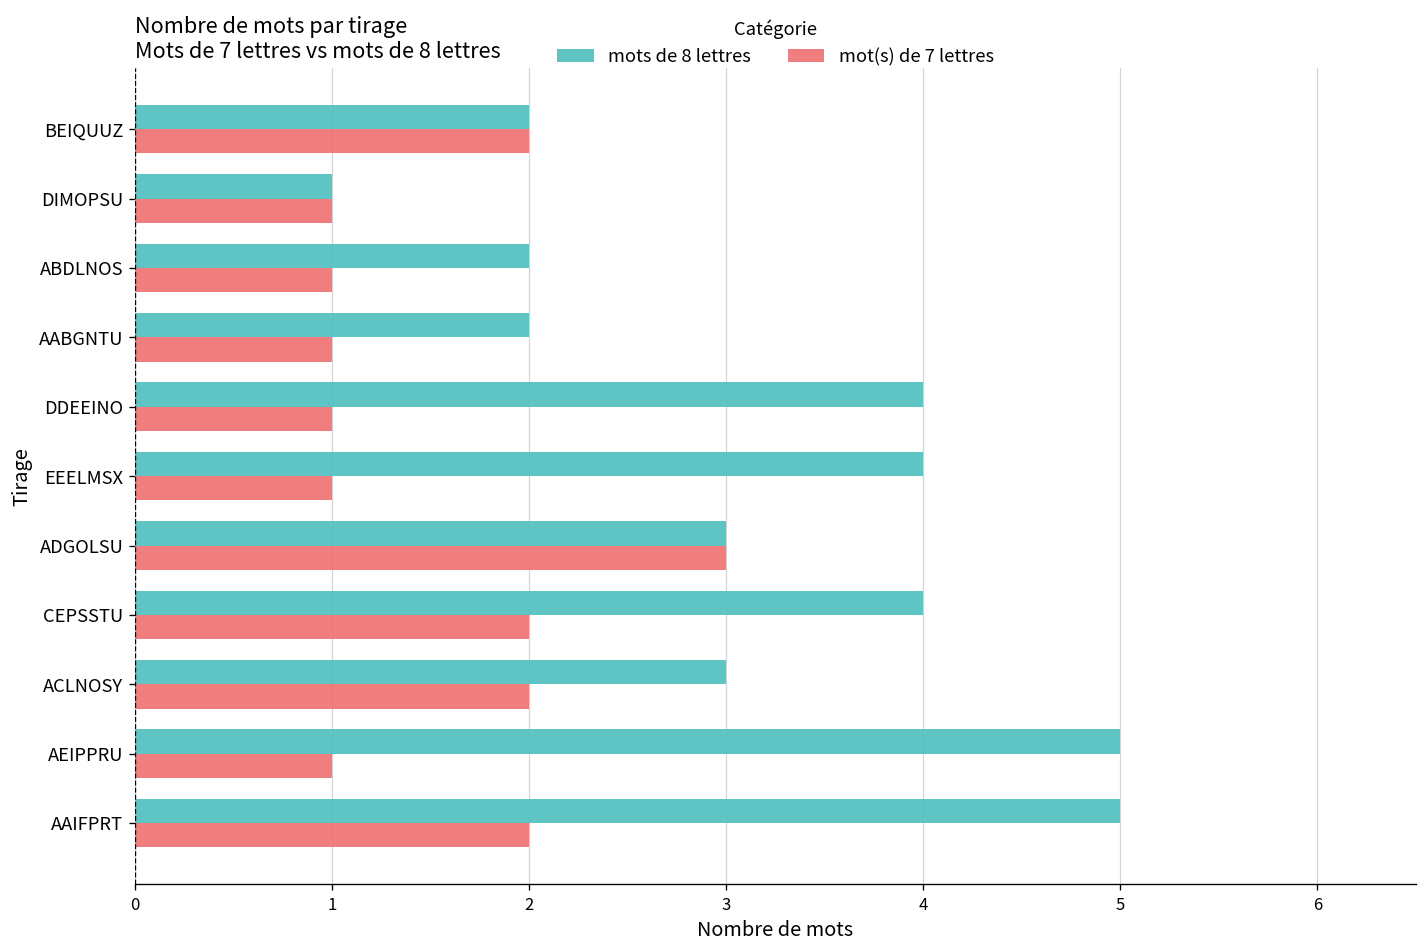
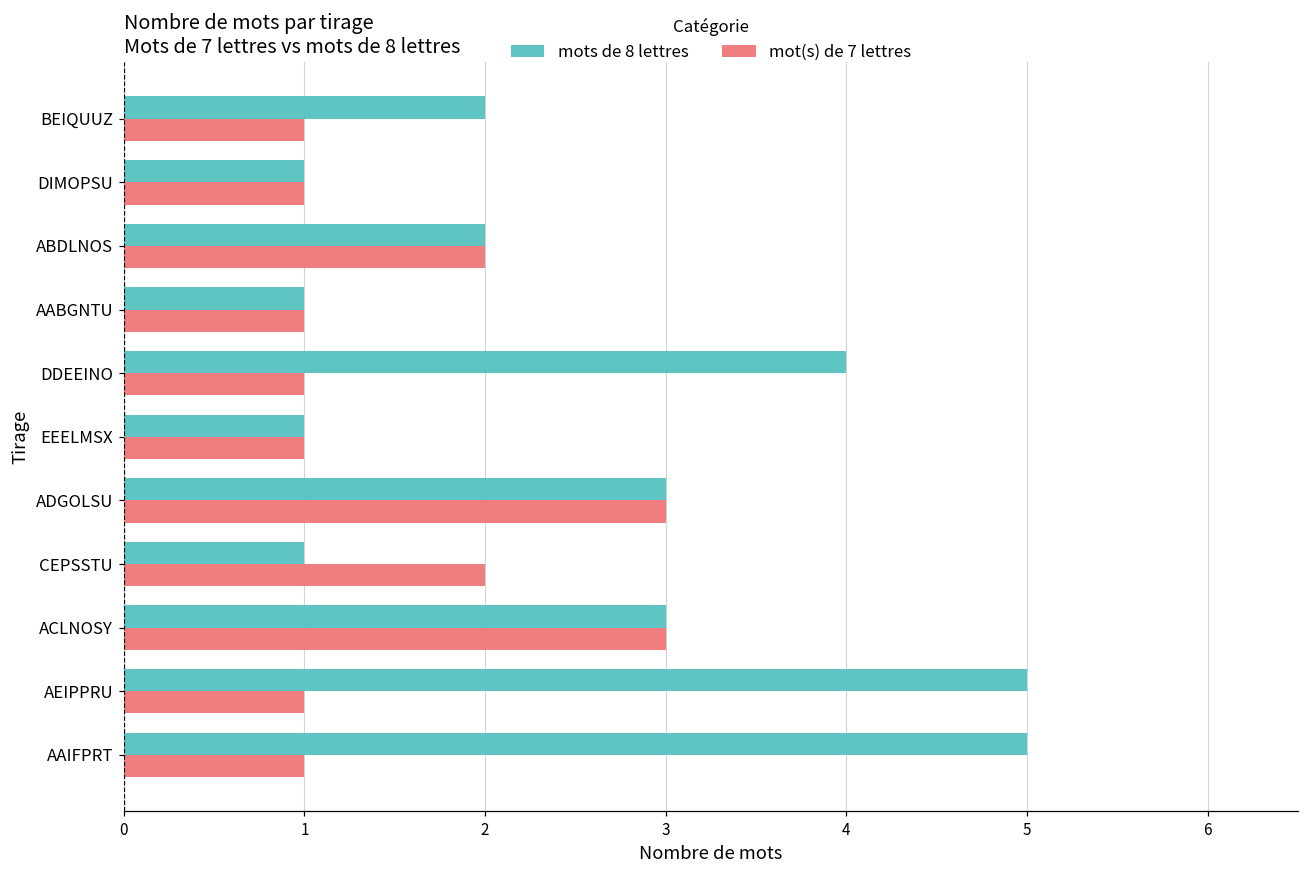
  {
    "mots de 8 lettres": {
      "BEIQUUZ": 2,
      "DIMOPSU": 1,
      "ABDLNOS": 2,
-     "AABGNTU": 2,
+     "AABGNTU": 1,
      "DDEEINO": 4,
-     "EEELMSX": 4,
+     "EEELMSX": 1,
      "ADGOLSU": 3,
-     "CEPSSTU": 4,
+     "CEPSSTU": 1,
      "ACLNOSY": 3,
      "AEIPPRU": 5,
      "AAIFPRT": 5
    },
    "mot(s) de 7 lettres": {
-     "BEIQUUZ": 2,
+     "BEIQUUZ": 1,
      "DIMOPSU": 1,
-     "ABDLNOS": 1,
+     "ABDLNOS": 2,
      "AABGNTU": 1,
      "DDEEINO": 1,
      "EEELMSX": 1,
      "ADGOLSU": 3,
      "CEPSSTU": 2,
-     "ACLNOSY": 2,
+     "ACLNOSY": 3,
      "AEIPPRU": 1,
-     "AAIFPRT": 2
+     "AAIFPRT": 1
    }
  }
